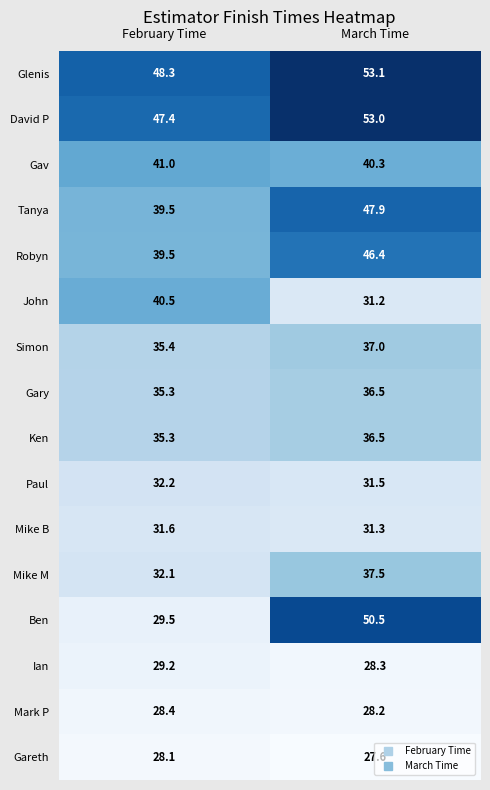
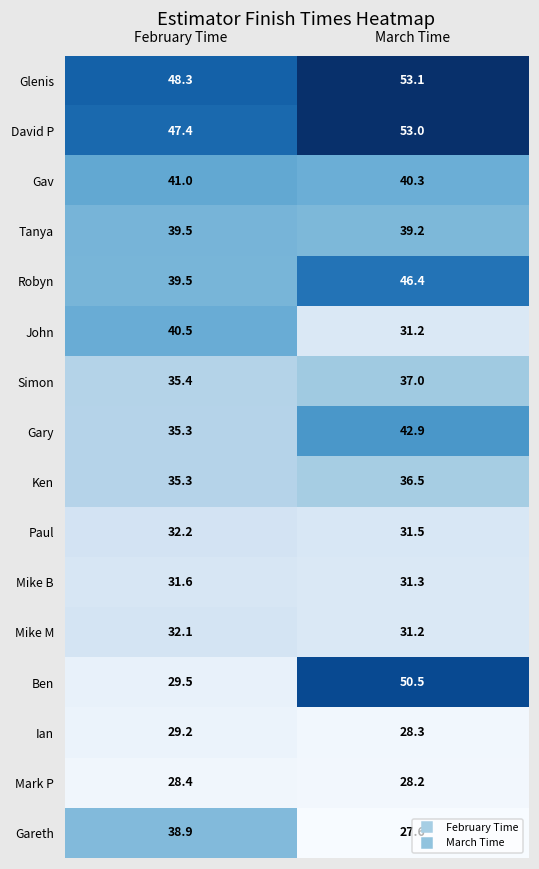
  {
    "Glenis": {
      "February Time": 48.3,
      "March Time": 53.1
    },
    "David P": {
      "February Time": 47.4,
      "March Time": 53.0
    },
    "Gav": {
      "February Time": 41.0,
      "March Time": 40.3
    },
    "Tanya": {
      "February Time": 39.5,
-     "March Time": 47.9
+     "March Time": 39.2
    },
    "Robyn": {
      "February Time": 39.5,
      "March Time": 46.4
    },
    "John": {
      "February Time": 40.5,
      "March Time": 31.2
    },
    "Simon": {
      "February Time": 35.4,
      "March Time": 37.0
    },
    "Gary": {
      "February Time": 35.3,
-     "March Time": 36.5
+     "March Time": 42.9
    },
    "Ken": {
      "February Time": 35.3,
      "March Time": 36.5
    },
    "Paul": {
      "February Time": 32.2,
      "March Time": 31.5
    },
    "Mike B": {
      "February Time": 31.6,
      "March Time": 31.3
    },
    "Mike M": {
      "February Time": 32.1,
-     "March Time": 37.5
+     "March Time": 31.2
    },
    "Ben": {
      "February Time": 29.5,
      "March Time": 50.5
    },
    "Ian": {
      "February Time": 29.2,
      "March Time": 28.3
    },
    "Mark P": {
      "February Time": 28.4,
      "March Time": 28.2
    },
    "Gareth": {
-     "February Time": 28.1
+     "February Time": 38.9
    }
  }
